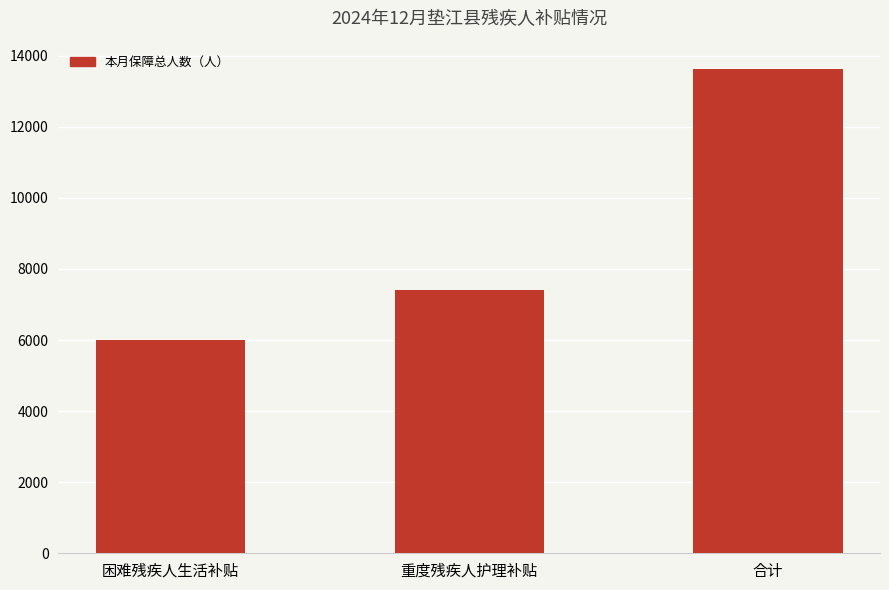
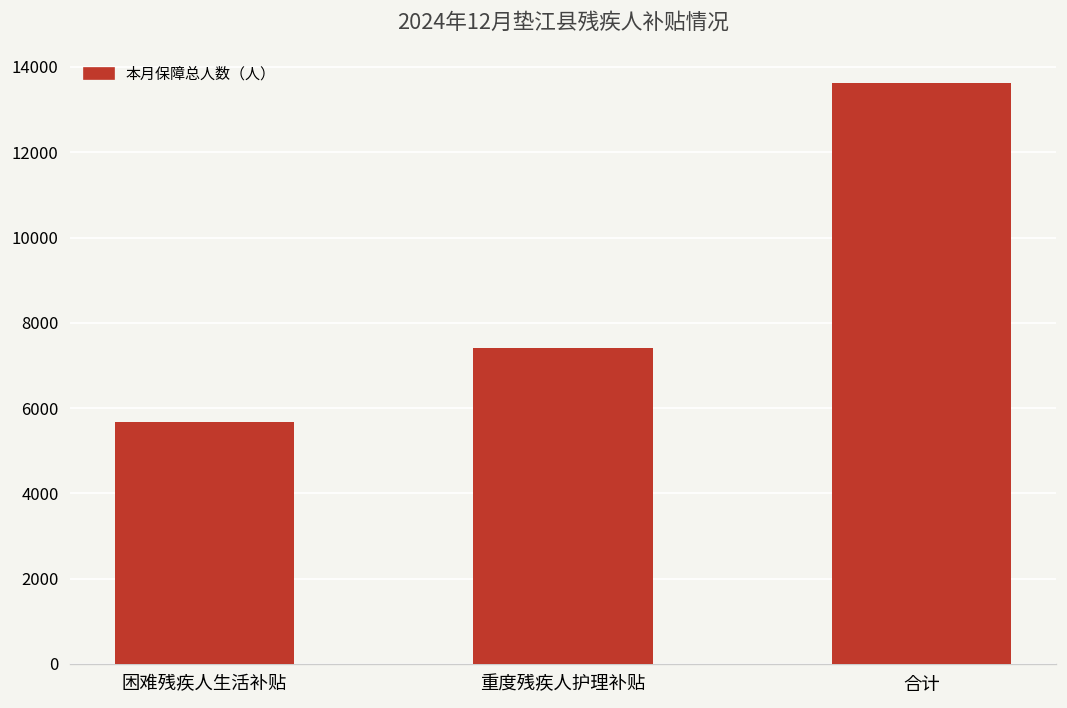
  {
-   "困难残疾人生活补贴": 6000,
+   "困难残疾人生活补贴": 5700,
    "重度残疾人护理补贴": 7400,
    "合计": 13600
  }
